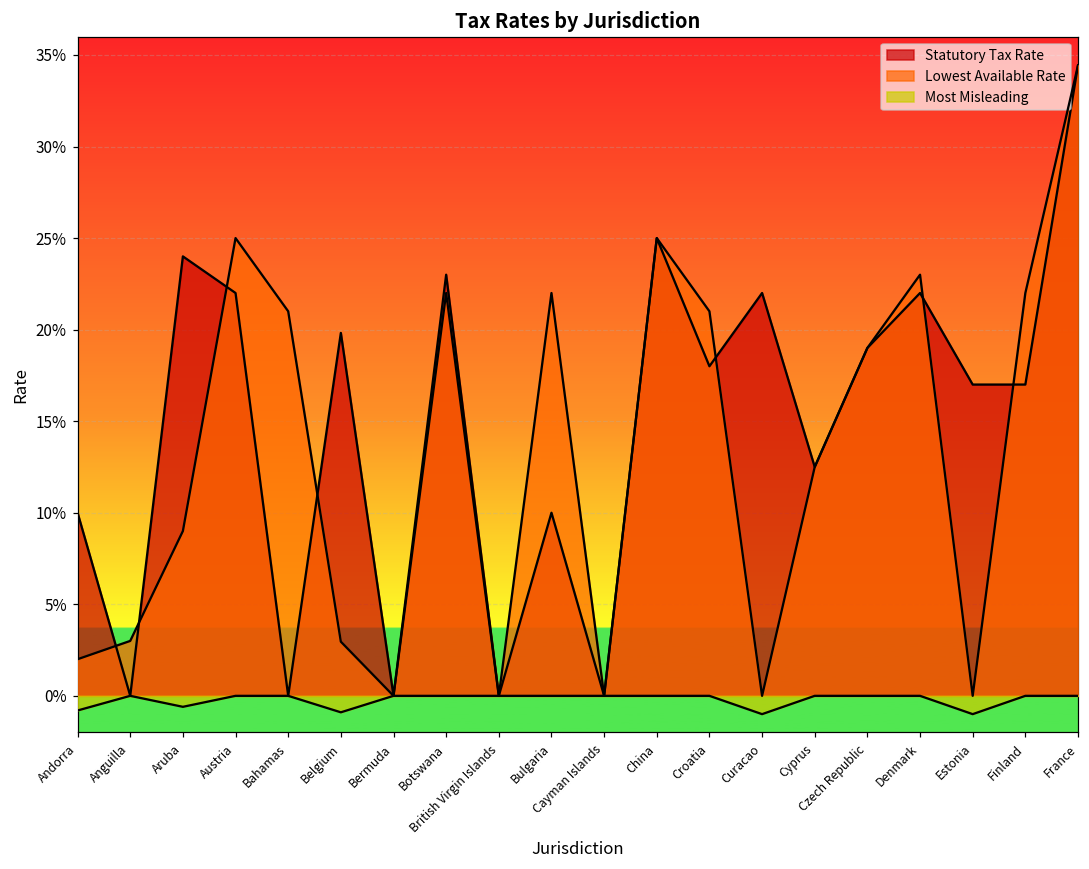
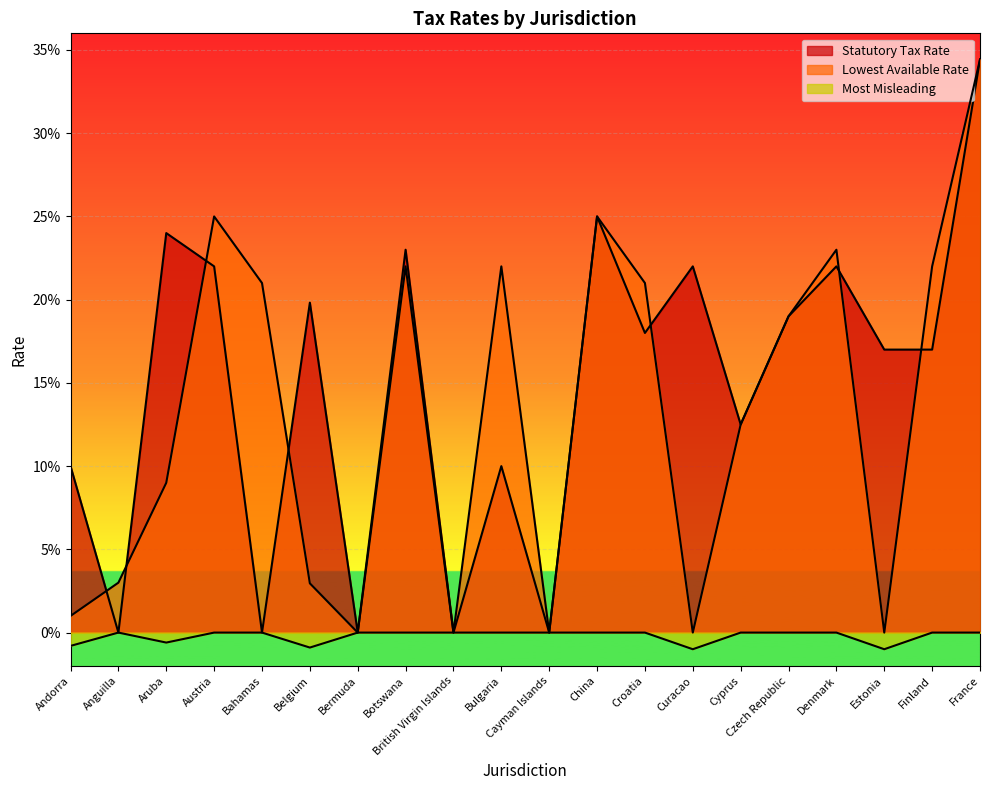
  {
    "Statutory Tax Rate": {
      "Andorra": "10%",
      "Aruba": "24%",
      "Austria": "22%",
      "Belgium": "19.8%",
      "Botswana": "23%",
      "Bulgaria": "10%",
      "Croatia": "18%",
      "Curacao": "22%",
      "Denmark": "22%",
      "Estonia": "17%",
      "Finland": "17%"
    },
    "Lowest Available Rate": {
-     "Andorra": "2%",
+     "Andorra": "1%",
      "Anguilla": "3%",
      "Aruba": "9%",
      "Austria": "25%",
      "Bahamas": "21%",
      "Belgium": "3%",
      "Botswana": "22%",
      "Bulgaria": "22%",
      "Croatia": "21%",
      "Denmark": "23%",
      "Finland": "22%"
    }
  }
